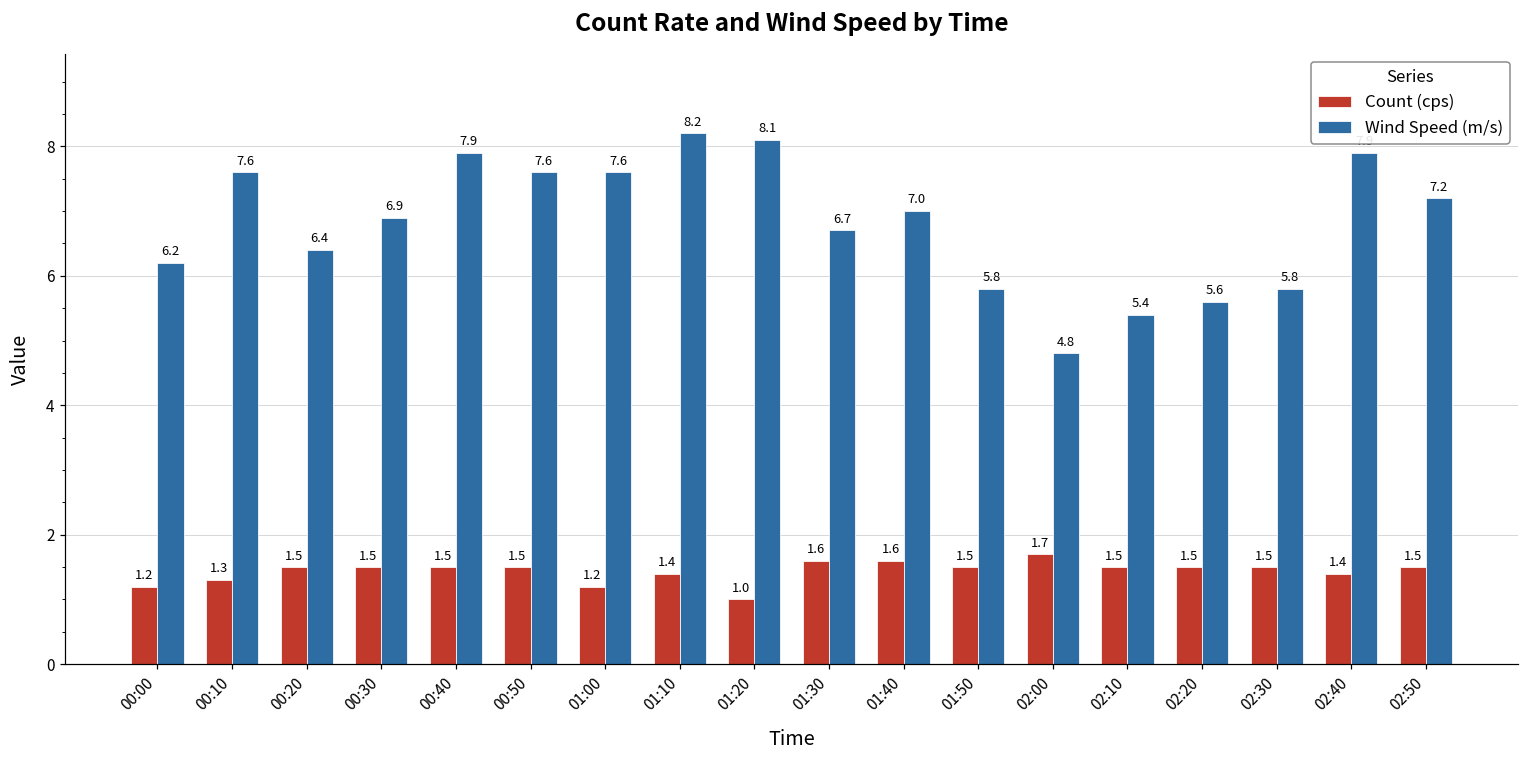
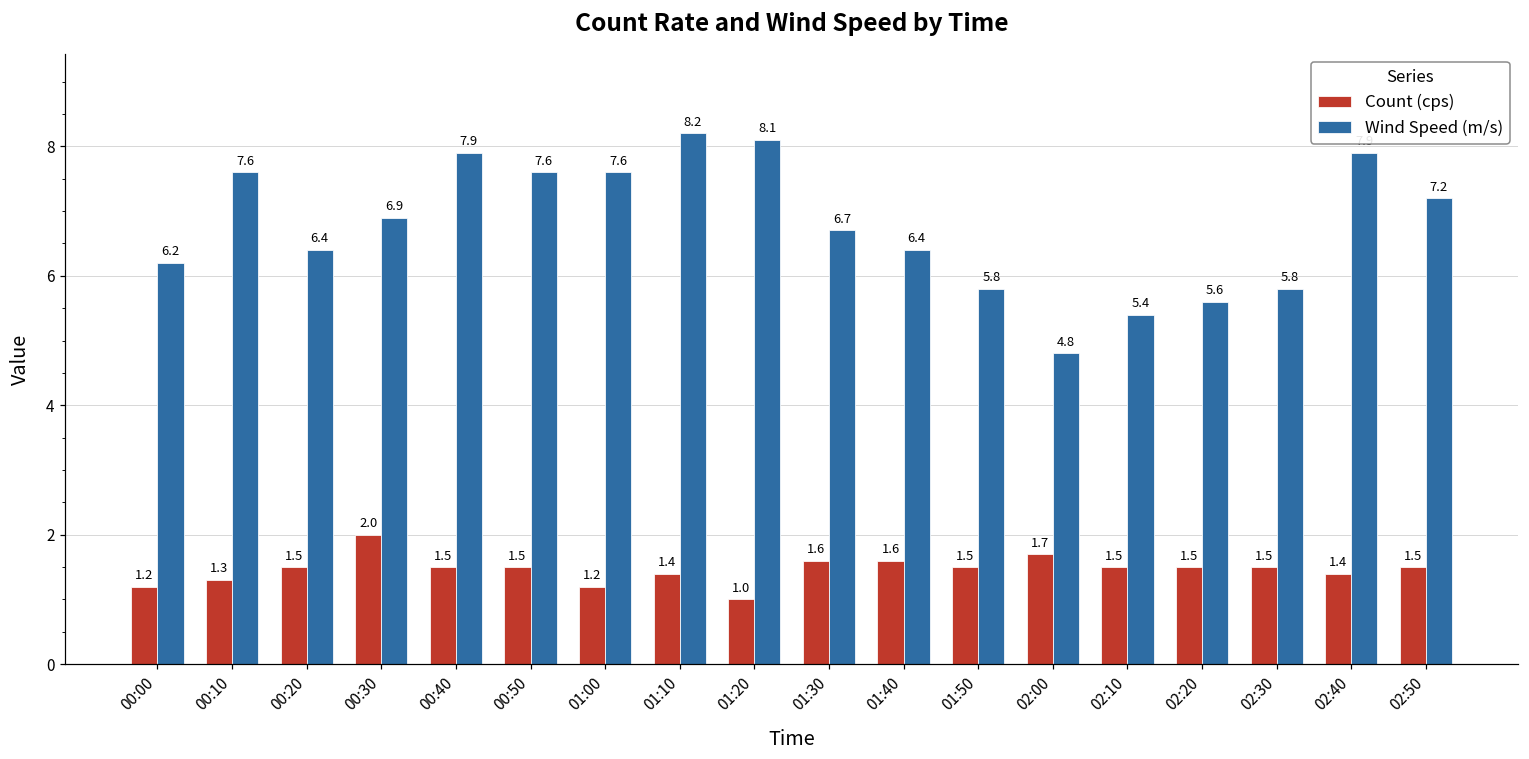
  {
    "Count (cps)": {
      "00:00": 1.2,
      "00:10": 1.3,
      "00:20": 1.5,
-     "00:30": 1.5,
+     "00:30": 2.0,
      "00:40": 1.5,
      "00:50": 1.5,
      "01:00": 1.2,
      "01:10": 1.4,
      "01:20": 1.0,
      "01:30": 1.6,
      "01:40": 1.6,
      "01:50": 1.5,
      "02:00": 1.7,
      "02:10": 1.5,
      "02:20": 1.5,
      "02:30": 1.5,
      "02:40": 1.4,
      "02:50": 1.5
    },
    "Wind Speed (m/s)": {
      "00:00": 6.2,
      "00:10": 7.6,
      "00:20": 6.4,
      "00:30": 6.9,
      "00:40": 7.9,
      "00:50": 7.6,
      "01:00": 7.6,
      "01:10": 8.2,
      "01:20": 8.1,
      "01:30": 6.7,
-     "01:40": 7.0,
+     "01:40": 6.4,
      "01:50": 5.8,
      "02:00": 4.8,
      "02:10": 5.4,
      "02:20": 5.6,
      "02:30": 5.8,
      "02:50": 7.2
    }
  }
